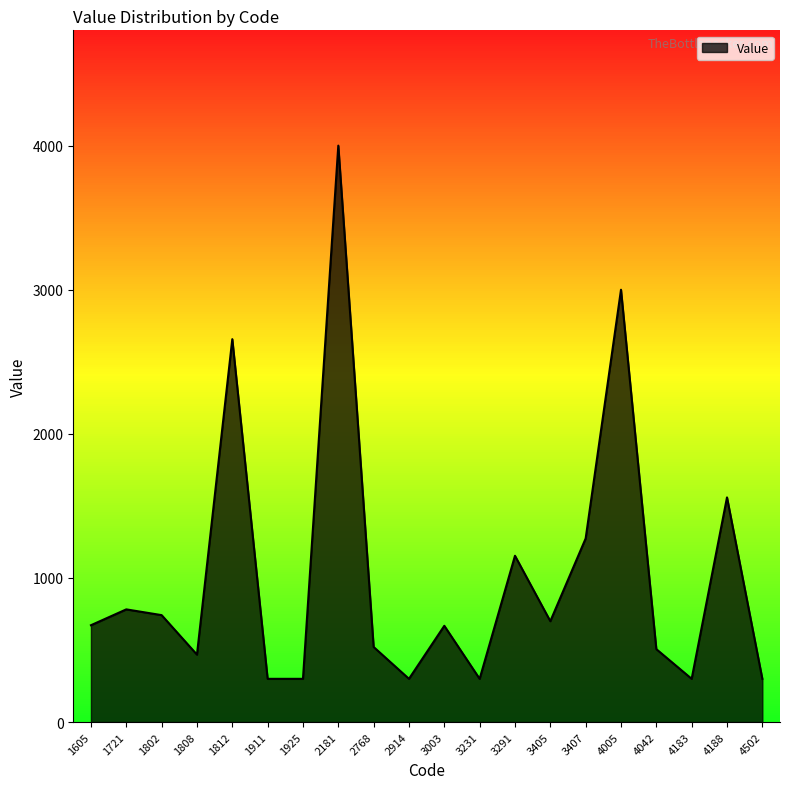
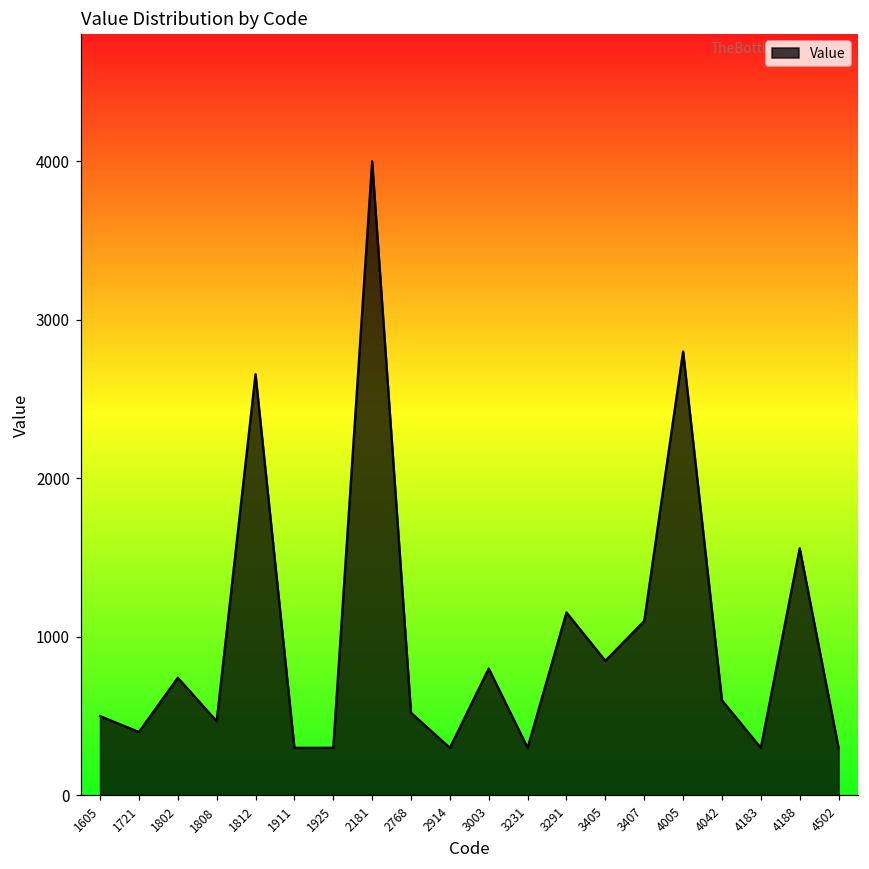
  {
-   "1605": 670,
-   "1721": 780,
+   "1605": 500,
+   "1721": 400,
    "1802": 740,
    "1808": 470,
    "1812": 2660,
    "1911": 300,
    "1925": 300,
    "2181": 4000,
    "2768": 520,
    "2914": 300,
-   "3003": 670,
+   "3003": 800,
    "3231": 300,
    "3291": 1150,
-   "3405": 700,
-   "3407": 1270,
-   "4005": 3000,
-   "4042": 510,
+   "3405": 850,
+   "3407": 1100,
+   "4005": 2800,
+   "4042": 600,
    "4183": 300,
    "4188": 1560,
    "4502": 300
  }
